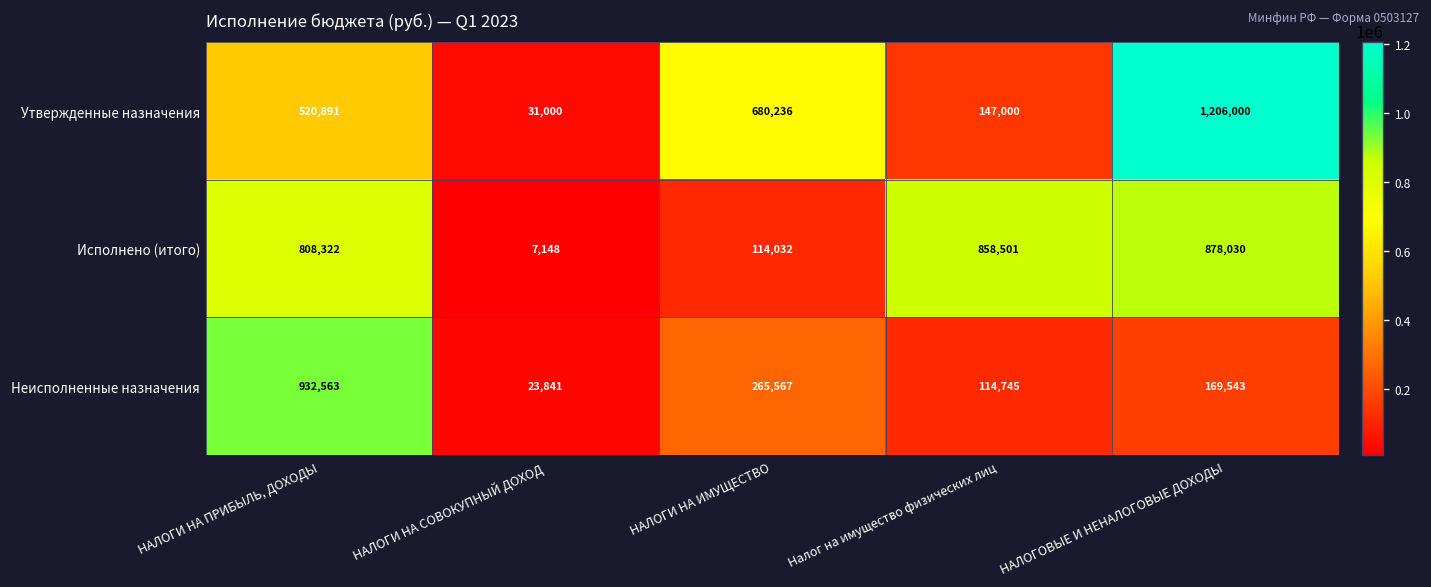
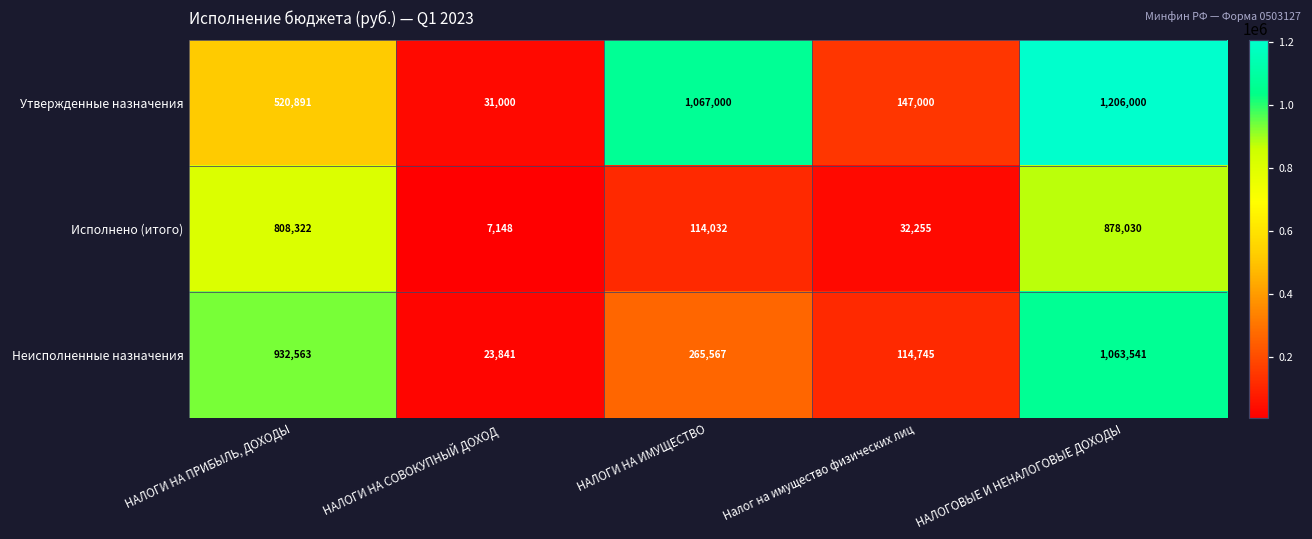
  {
    "Утвержденные назначения": {
      "НАЛОГИ НА ПРИБЫЛЬ, ДОХОДЫ": "520,891",
      "НАЛОГИ НА СОВОКУПНЫЙ ДОХОД": "31,000",
-     "НАЛОГИ НА ИМУЩЕСТВО": "680,236",
+     "НАЛОГИ НА ИМУЩЕСТВО": "1,067,000",
      "Налог на имущество физических лиц": "147,000",
      "НАЛОГОВЫЕ И НЕНАЛОГОВЫЕ ДОХОДЫ": "1,206,000"
    },
    "Исполнено (итого)": {
      "НАЛОГИ НА ПРИБЫЛЬ, ДОХОДЫ": "808,322",
      "НАЛОГИ НА СОВОКУПНЫЙ ДОХОД": "7,148",
      "НАЛОГИ НА ИМУЩЕСТВО": "114,032",
-     "Налог на имущество физических лиц": "858,501",
+     "Налог на имущество физических лиц": "32,255",
      "НАЛОГОВЫЕ И НЕНАЛОГОВЫЕ ДОХОДЫ": "878,030"
    },
    "Неисполненные назначения": {
      "НАЛОГИ НА ПРИБЫЛЬ, ДОХОДЫ": "932,563",
      "НАЛОГИ НА СОВОКУПНЫЙ ДОХОД": "23,841",
      "НАЛОГИ НА ИМУЩЕСТВО": "265,567",
      "Налог на имущество физических лиц": "114,745",
-     "НАЛОГОВЫЕ И НЕНАЛОГОВЫЕ ДОХОДЫ": "169,543"
+     "НАЛОГОВЫЕ И НЕНАЛОГОВЫЕ ДОХОДЫ": "1,063,541"
    }
  }
